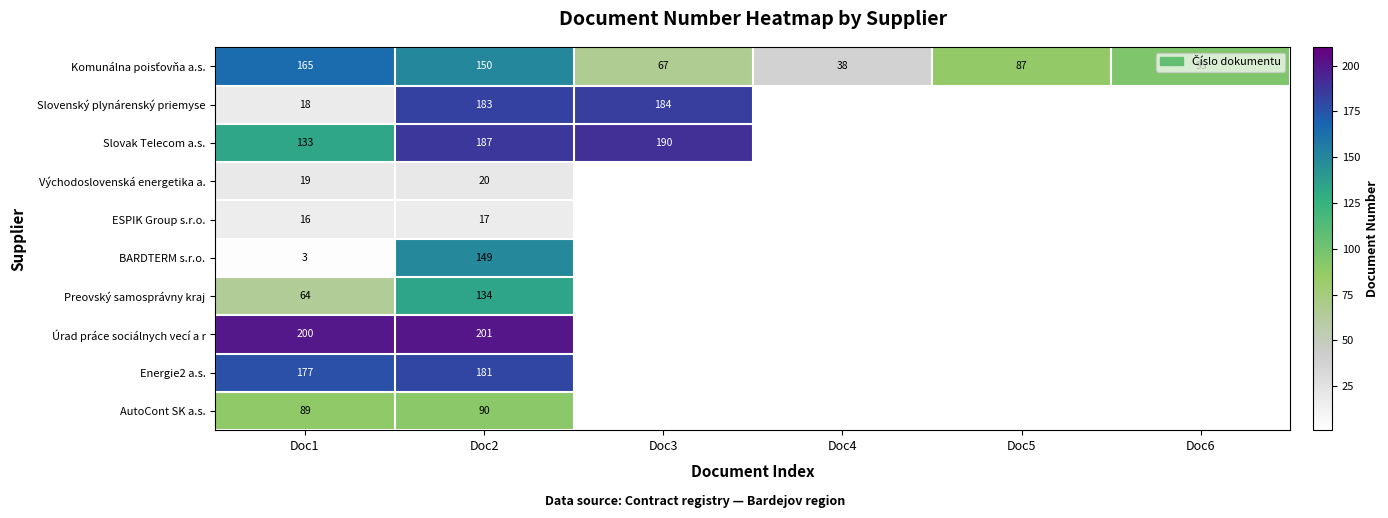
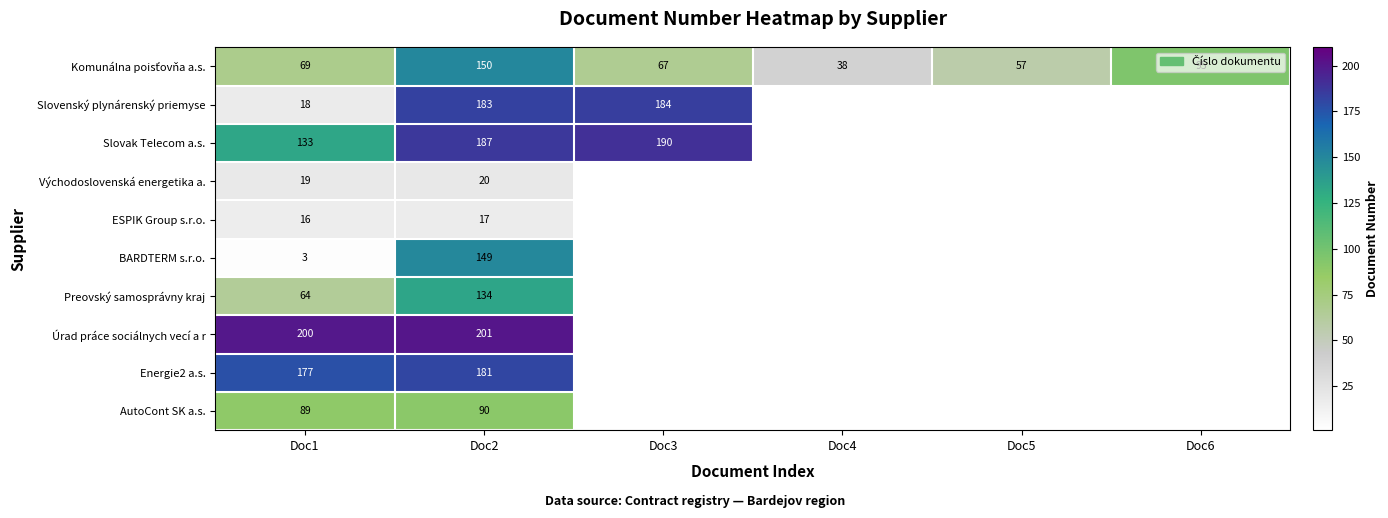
  {
    "Komunálna poisťovňa a.s.": {
-     "Doc1": 165,
+     "Doc1": 69,
      "Doc2": 150,
      "Doc3": 67,
      "Doc4": 38,
-     "Doc5": 87
+     "Doc5": 57
    },
    "Slovenský plynárenský priemyse": {
      "Doc1": 18,
      "Doc2": 183,
      "Doc3": 184
    },
    "Slovak Telecom a.s.": {
      "Doc1": 133,
      "Doc2": 187,
      "Doc3": 190
    },
    "Východoslovenská energetika a.": {
      "Doc1": 19,
      "Doc2": 20
    },
    "ESPIK Group s.r.o.": {
      "Doc1": 16,
      "Doc2": 17
    },
    "BARDTERM s.r.o.": {
      "Doc1": 3,
      "Doc2": 149
    },
    "Preovský samosprávny kraj": {
      "Doc1": 64,
      "Doc2": 134
    },
    "Úrad práce sociálnych vecí a r": {
      "Doc1": 200,
      "Doc2": 201
    },
    "Energie2 a.s.": {
      "Doc1": 177,
      "Doc2": 181
    },
    "AutoCont SK a.s.": {
      "Doc1": 89,
      "Doc2": 90
    }
  }
